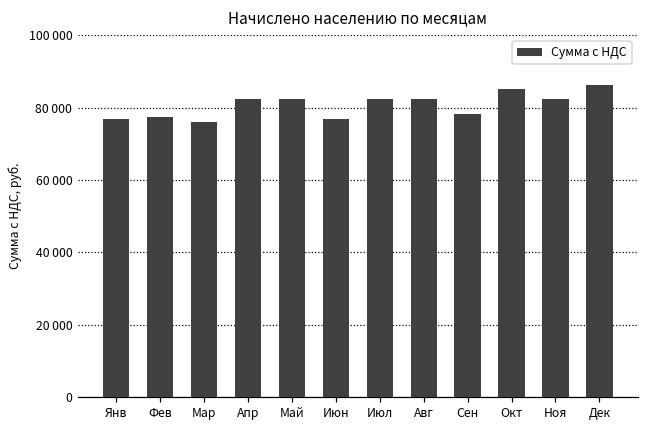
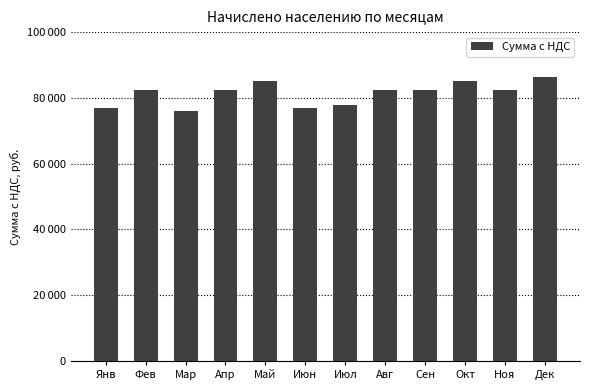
  {
    "Янв": 77000,
-   "Фев": 77000,
+   "Фев": 82000,
    "Мар": 76000,
    "Апр": 82000,
-   "Май": 82000,
+   "Май": 85000,
    "Июн": 77000,
-   "Июл": 82000,
+   "Июл": 78000,
    "Авг": 82000,
-   "Сен": 78000,
+   "Сен": 82000,
    "Окт": 85000,
    "Ноя": 82000,
    "Дек": 86000
  }
